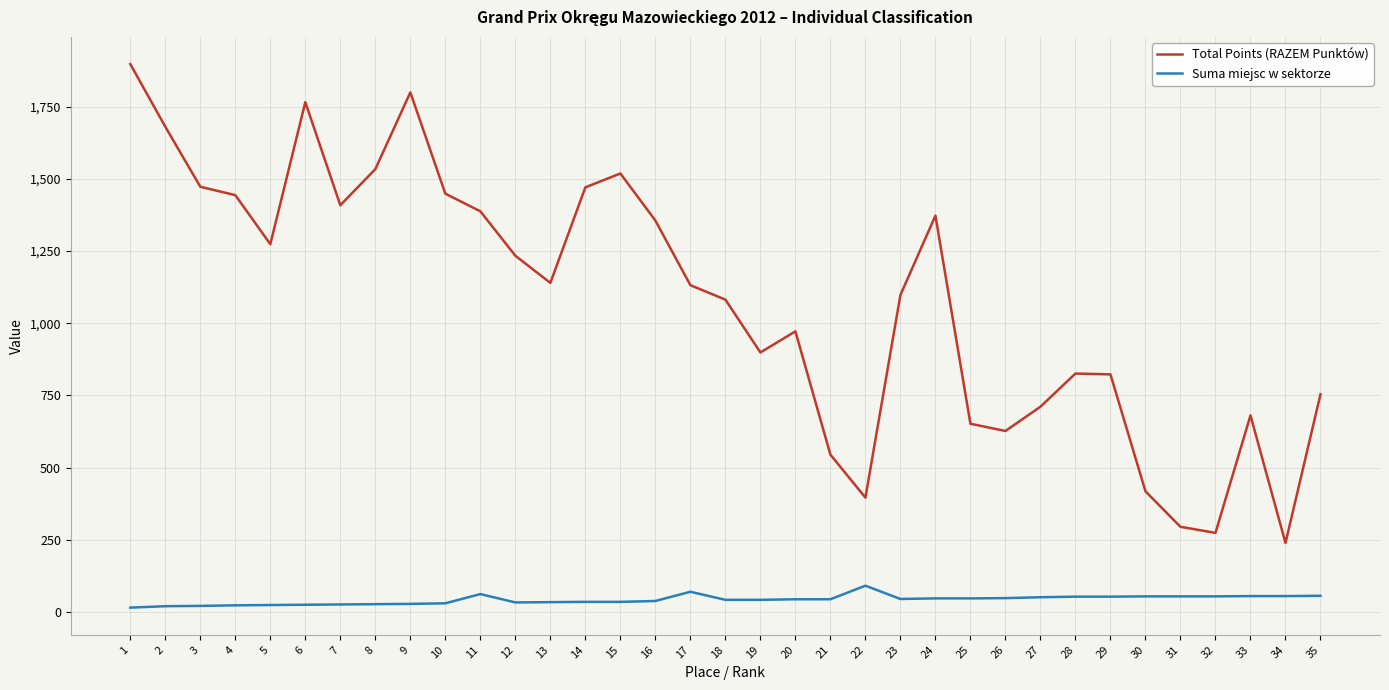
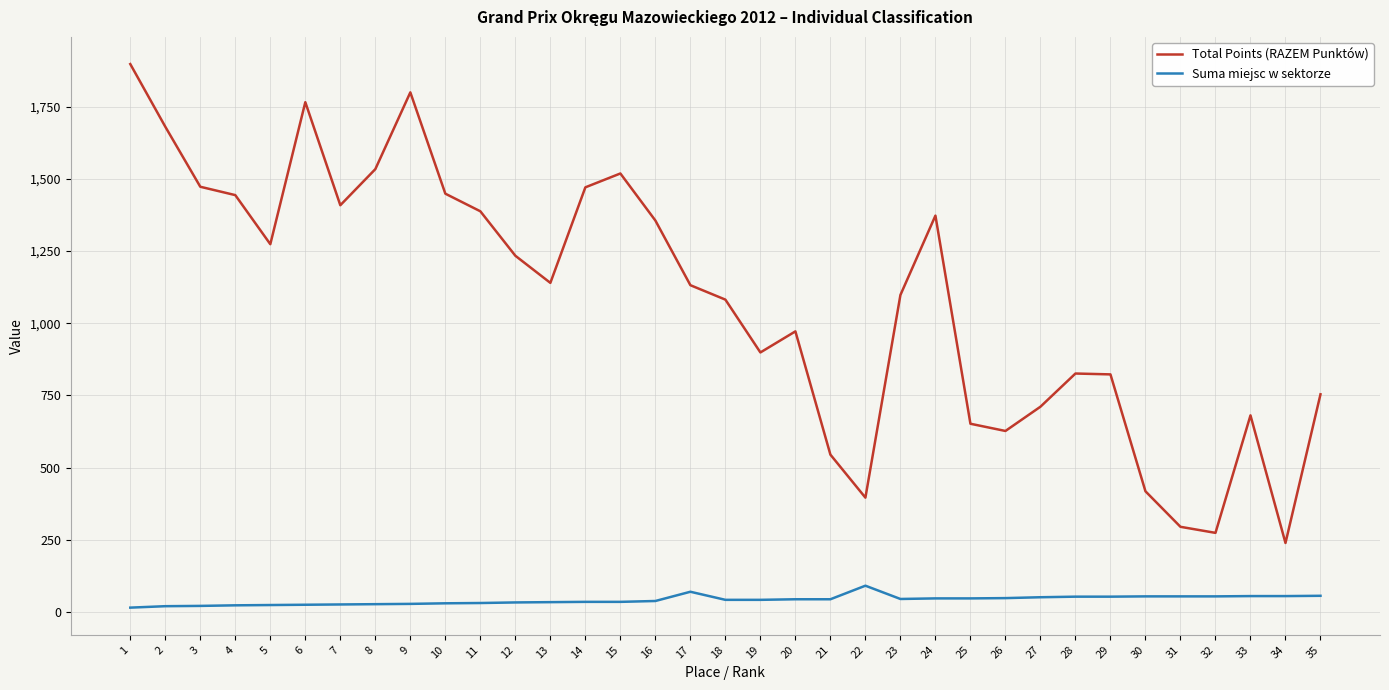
  {
    "Total Points (RAZEM Punktów)": {
      "1": "1,900",
      "2": "1,680",
      "3": "1,470",
      "4": "1,440",
      "5": "1,270",
      "6": "1,770",
      "7": "1,410",
      "8": "1,530",
      "9": "1,800",
      "10": "1,450",
      "11": "1,390",
      "12": "1,230",
      "13": "1,140",
      "14": "1,470",
      "15": "1,520",
      "16": "1,360",
      "17": "1,130",
      "18": "1,080",
      "19": "900",
      "20": "970",
      "21": "550",
      "22": "400",
      "23": "1,100",
      "24": "1,370",
      "25": "650",
      "26": "630",
      "27": "710",
      "28": "830",
      "29": "820",
      "30": "420",
      "31": "300",
      "32": "270",
      "33": "680",
      "34": "240",
      "35": "750"
    },
    "Suma miejsc w sektorze": {
      "1": "20",
      "2": "20",
      "3": "20",
      "4": "20",
      "5": "20",
      "6": "30",
      "7": "30",
      "8": "30",
      "9": "30",
      "10": "30",
-     "11": "60",
+     "11": "30",
      "12": "30",
      "13": "30",
      "14": "40",
      "15": "40",
      "16": "40",
      "17": "70",
      "18": "40",
      "19": "40",
      "20": "40",
      "21": "40",
      "22": "90",
      "23": "50",
      "24": "50",
      "25": "50",
      "26": "50",
      "27": "50",
      "28": "50",
      "29": "50",
      "30": "50",
      "31": "50",
      "32": "50",
      "33": "60",
      "34": "60",
      "35": "60"
    }
  }
